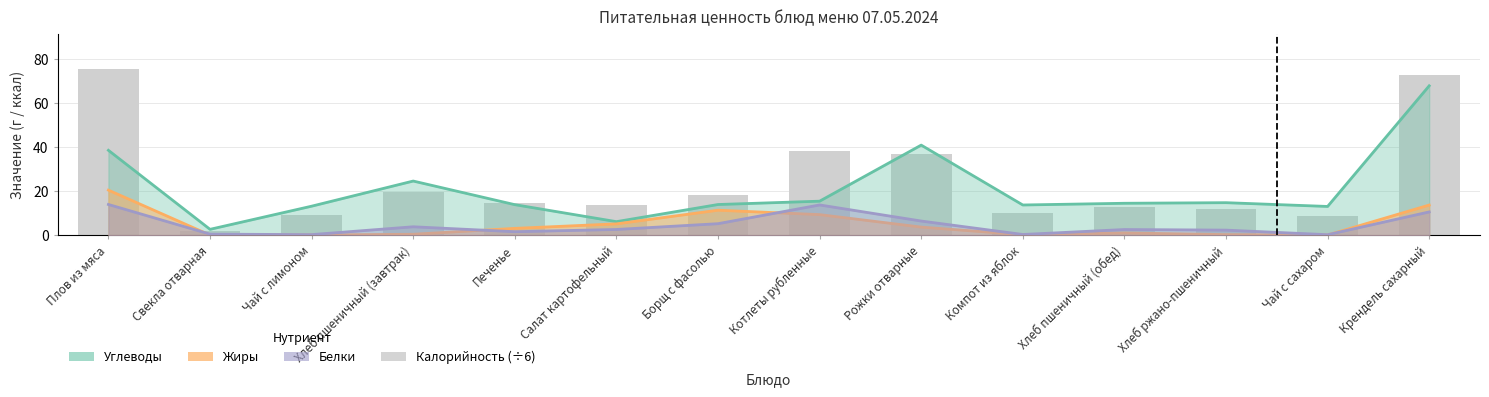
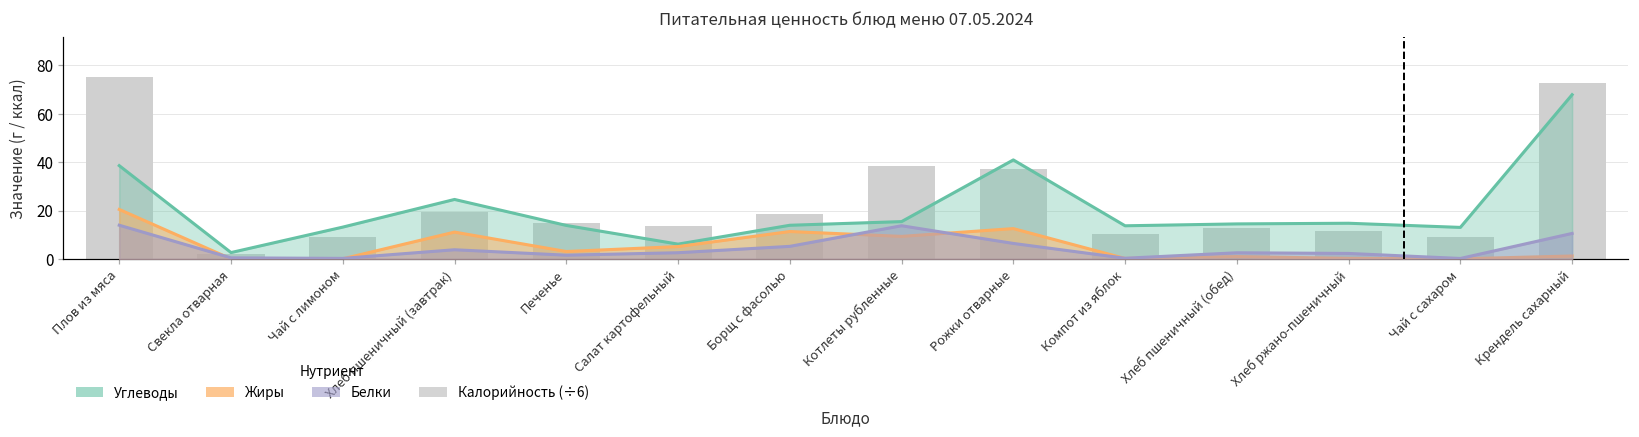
  {
    "Жиры": {
      "Плов из мяса": 20,
-     "Хлеб пшеничный (завтрак)": 0,
+     "Хлеб пшеничный (завтрак)": 11,
      "Печенье": 3,
      "Борщ с фасолью": 11,
      "Котлеты рубленные": 9,
-     "Рожки отварные": 4,
+     "Рожки отварные": 13,
      "Хлеб пшеничный (обед)": 1,
      "Хлеб ржано-пшеничный": 0,
-     "Крендель сахарный": 14
+     "Крендель сахарный": 1
    }
  }
